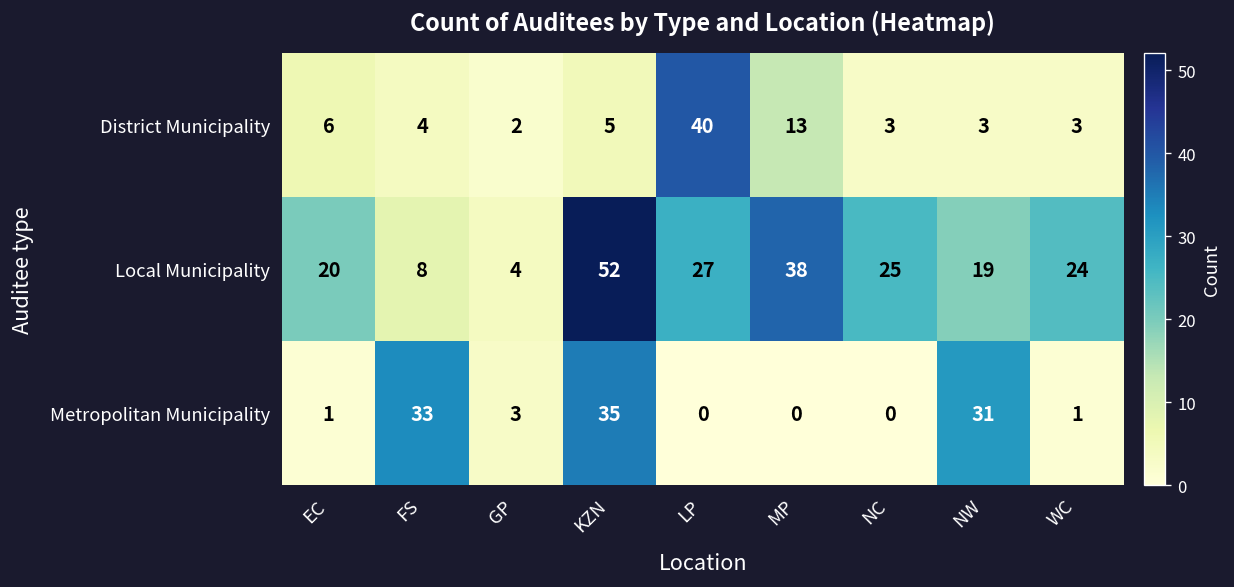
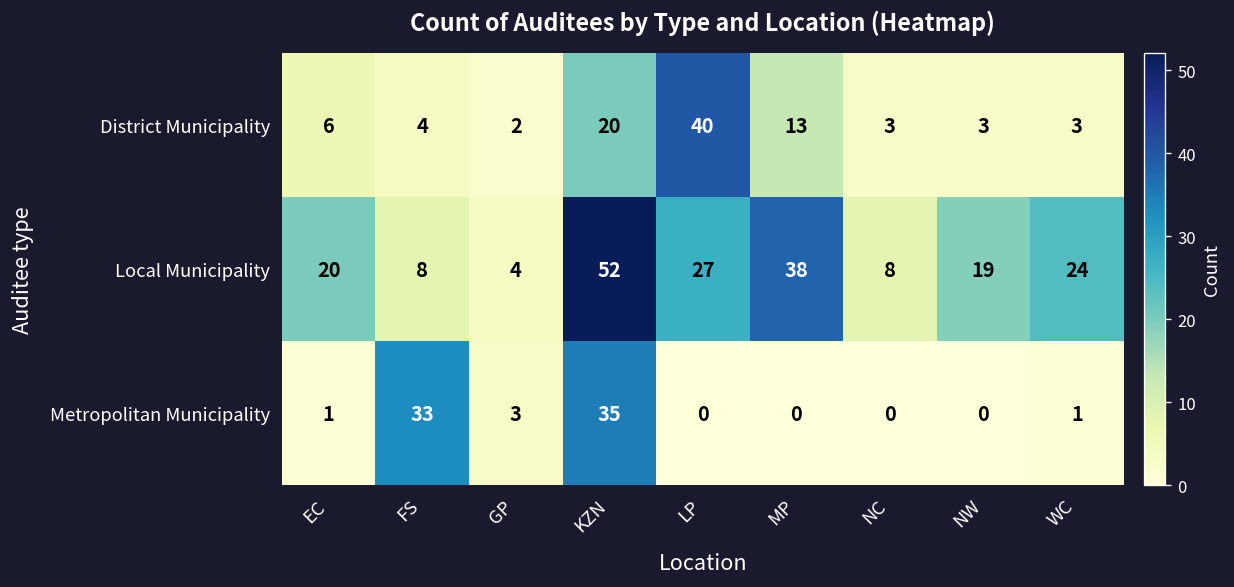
  {
    "District Municipality": {
      "EC": 6,
      "FS": 4,
      "GP": 2,
-     "KZN": 5,
+     "KZN": 20,
      "LP": 40,
      "MP": 13,
      "NC": 3,
      "NW": 3,
      "WC": 3
    },
    "Local Municipality": {
      "EC": 20,
      "FS": 8,
      "GP": 4,
      "KZN": 52,
      "LP": 27,
      "MP": 38,
-     "NC": 25,
+     "NC": 8,
      "NW": 19,
      "WC": 24
    },
    "Metropolitan Municipality": {
      "EC": 1,
      "FS": 33,
      "GP": 3,
      "KZN": 35,
      "LP": 0,
      "MP": 0,
      "NC": 0,
-     "NW": 31,
+     "NW": 0,
      "WC": 1
    }
  }
